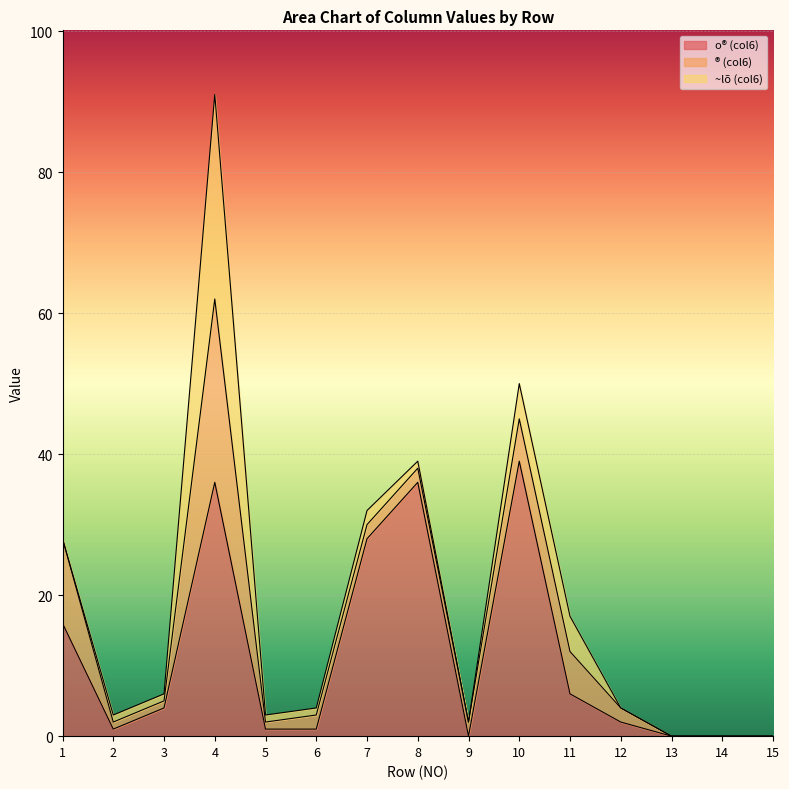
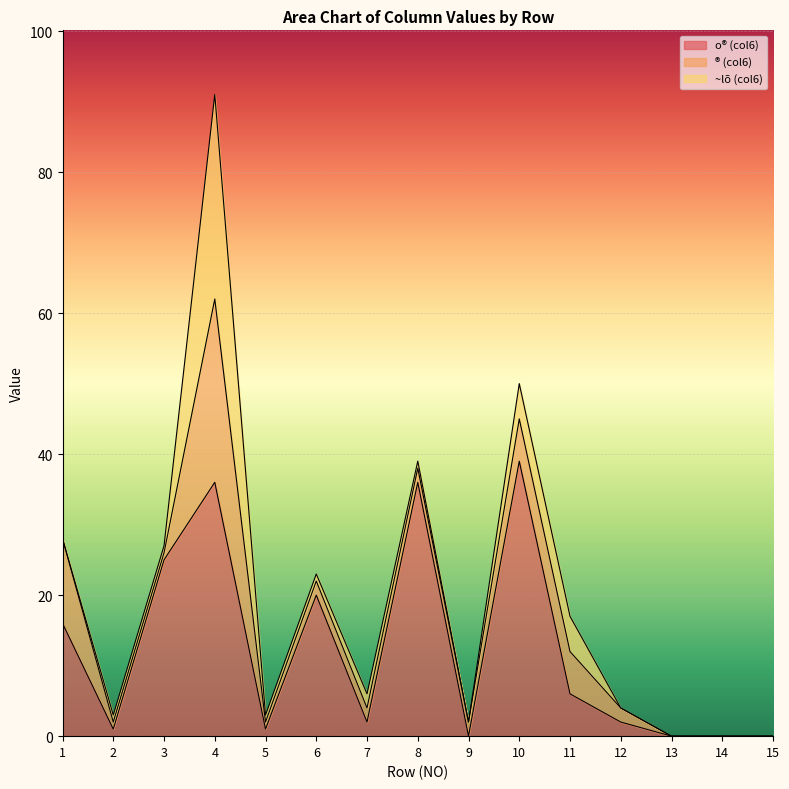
  {
    "o® (col6)": {
      "1": 16,
      "2": 1,
-     "3": 4,
+     "3": 25,
      "4": 36,
      "5": 1,
-     "6": 1,
-     "7": 28,
+     "6": 20,
+     "7": 2,
      "8": 36,
      "9": 0,
      "10": 39,
      "11": 6,
      "12": 2
    }
  }
